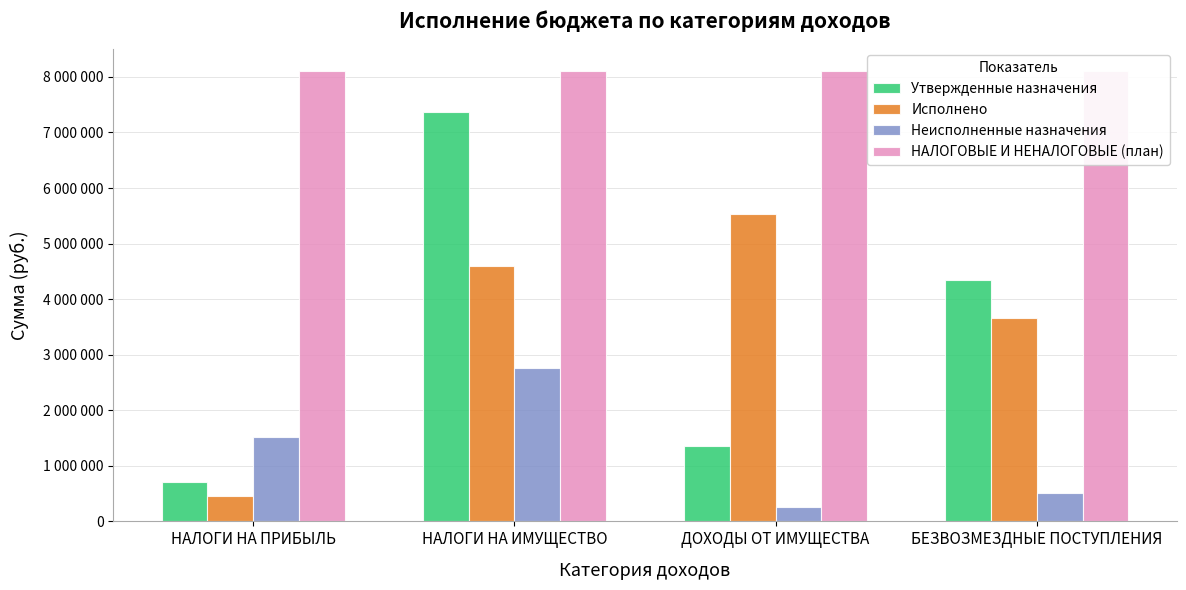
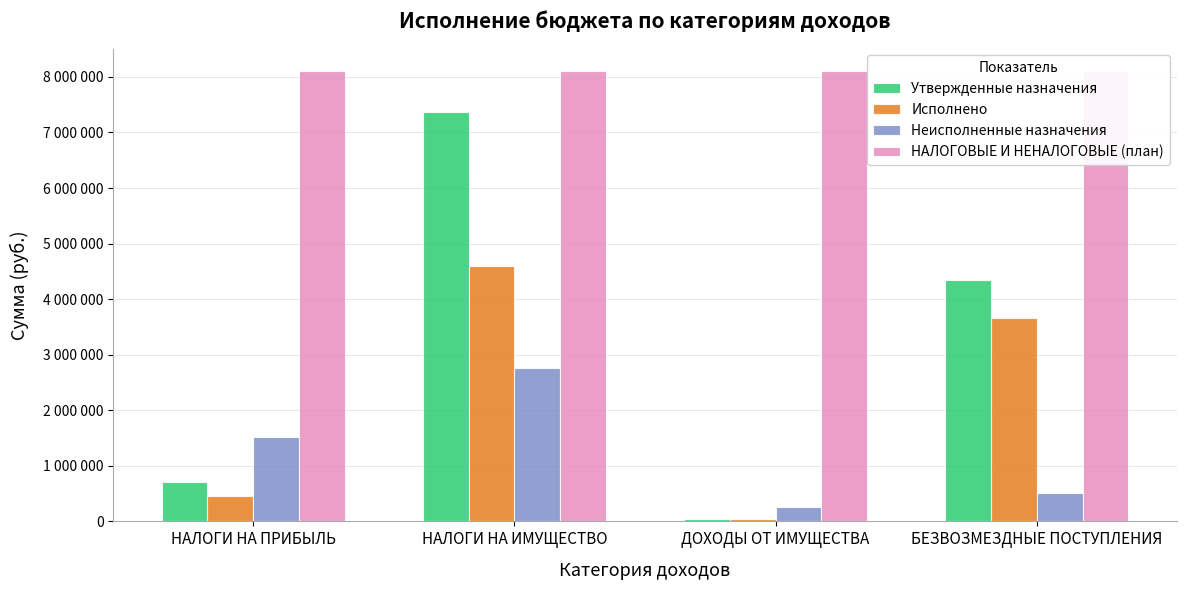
  {
    "Утвержденные назначения": {
      "НАЛОГИ НА ПРИБЫЛЬ": 700000,
      "НАЛОГИ НА ИМУЩЕСТВО": 7400000,
-     "ДОХОДЫ ОТ ИМУЩЕСТВА": 1400000,
+     "ДОХОДЫ ОТ ИМУЩЕСТВА": 0,
      "БЕЗВОЗМЕЗДНЫЕ ПОСТУПЛЕНИЯ": 4300000
    },
    "Исполнено": {
      "НАЛОГИ НА ПРИБЫЛЬ": 500000,
      "НАЛОГИ НА ИМУЩЕСТВО": 4600000,
-     "ДОХОДЫ ОТ ИМУЩЕСТВА": 5500000,
+     "ДОХОДЫ ОТ ИМУЩЕСТВА": 0,
      "БЕЗВОЗМЕЗДНЫЕ ПОСТУПЛЕНИЯ": 3700000
    },
    "Неисполненные назначения": {
      "НАЛОГИ НА ПРИБЫЛЬ": 1500000,
      "НАЛОГИ НА ИМУЩЕСТВО": 2800000,
      "ДОХОДЫ ОТ ИМУЩЕСТВА": 300000,
      "БЕЗВОЗМЕЗДНЫЕ ПОСТУПЛЕНИЯ": 500000
    },
    "НАЛОГОВЫЕ И НЕНАЛОГОВЫЕ (план)": {
      "НАЛОГИ НА ПРИБЫЛЬ": 8100000,
      "НАЛОГИ НА ИМУЩЕСТВО": 8100000,
      "ДОХОДЫ ОТ ИМУЩЕСТВА": 8100000
    }
  }
